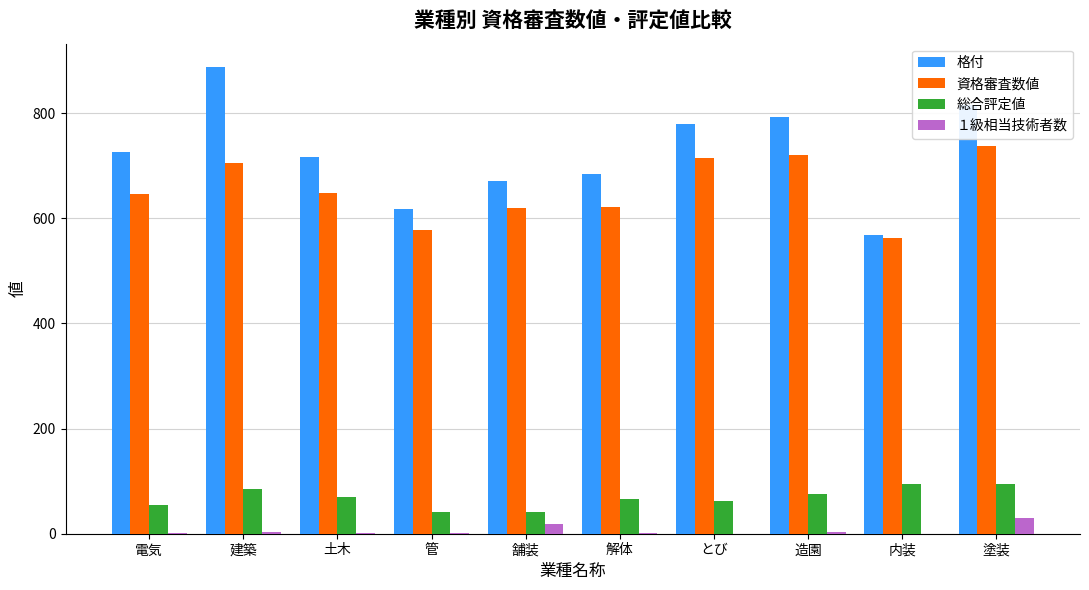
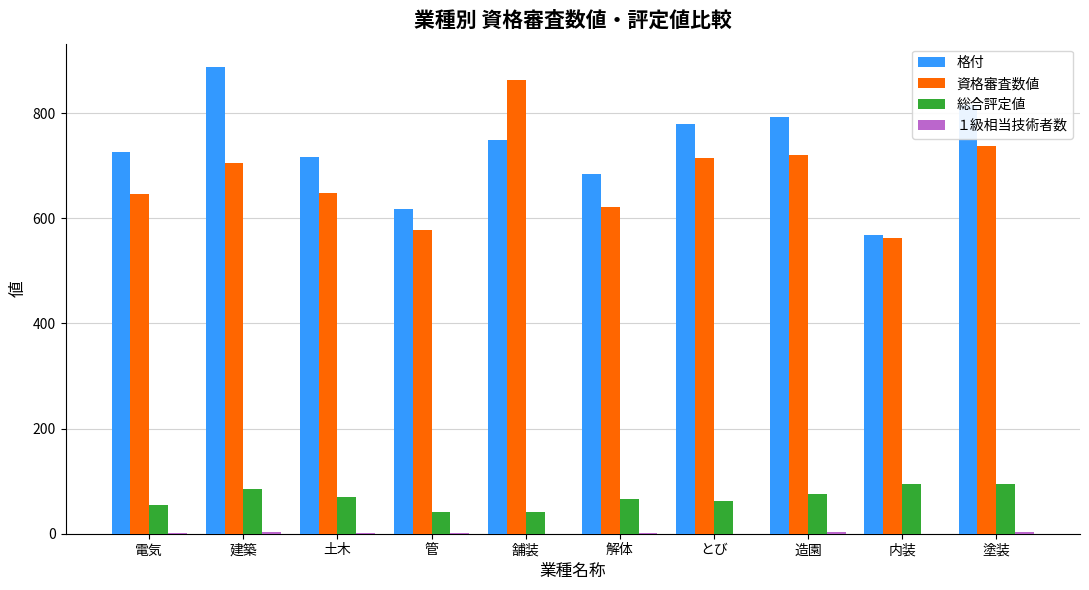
  {
    "格付": {
      "電気": 730,
      "建築": 890,
      "土木": 720,
      "管": 620,
-     "舗装": 670,
+     "舗装": 750,
      "解体": 690,
      "とび": 780,
      "造園": 790,
      "内装": 570
    },
    "資格審査数値": {
      "電気": 650,
      "建築": 710,
      "土木": 650,
      "管": 580,
-     "舗装": 620,
+     "舗装": 860,
      "解体": 620,
      "とび": 710,
      "造園": 720,
      "内装": 560,
      "塗装": 740
    },
    "総合評定値": {
      "電気": 60,
      "建築": 90,
      "土木": 70,
      "管": 40,
      "舗装": 40,
      "解体": 70,
      "とび": 60,
      "造園": 80,
      "内装": 100,
      "塗装": 100
    },
    "１級相当技術者数": {
-     "舗装": 20,
+     "舗装": 0,
      "とび": 0,
      "内装": 0,
-     "塗装": 30
+     "塗装": 0
    }
  }
